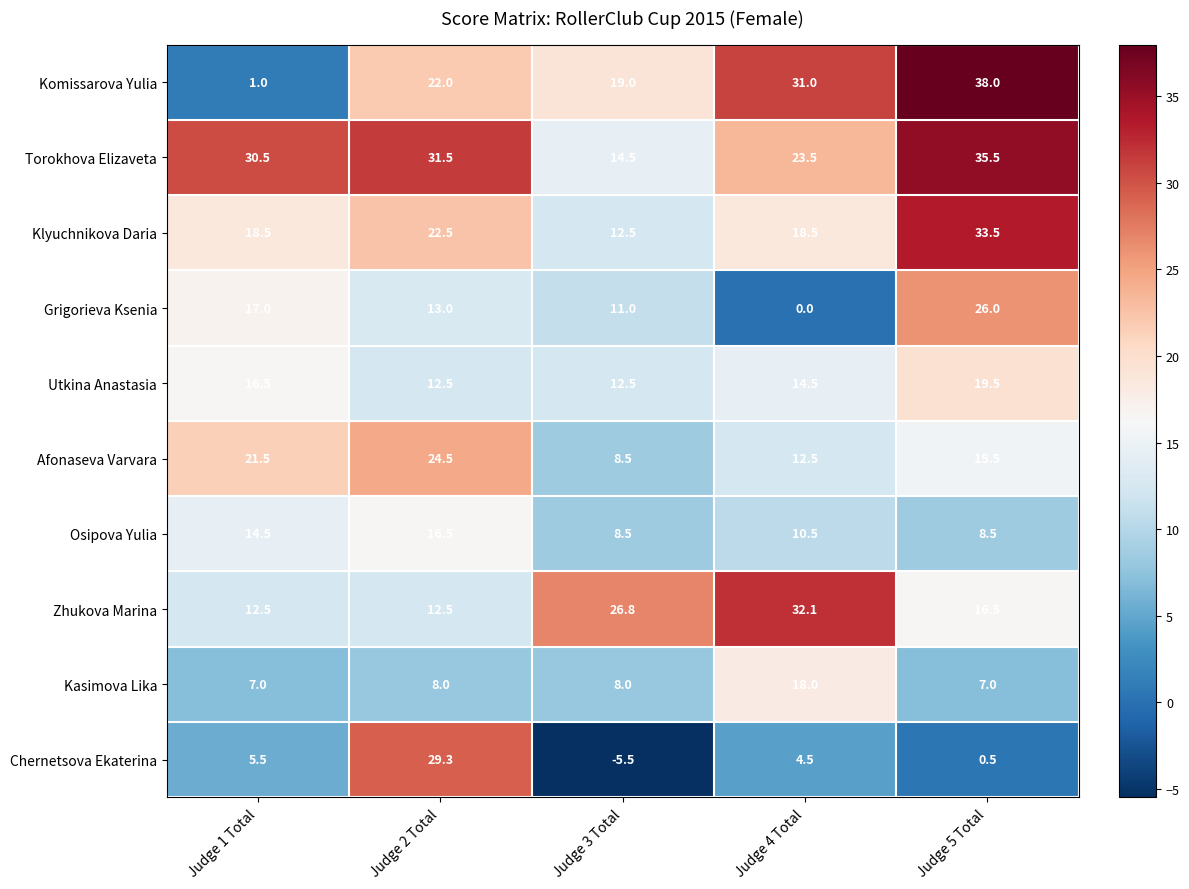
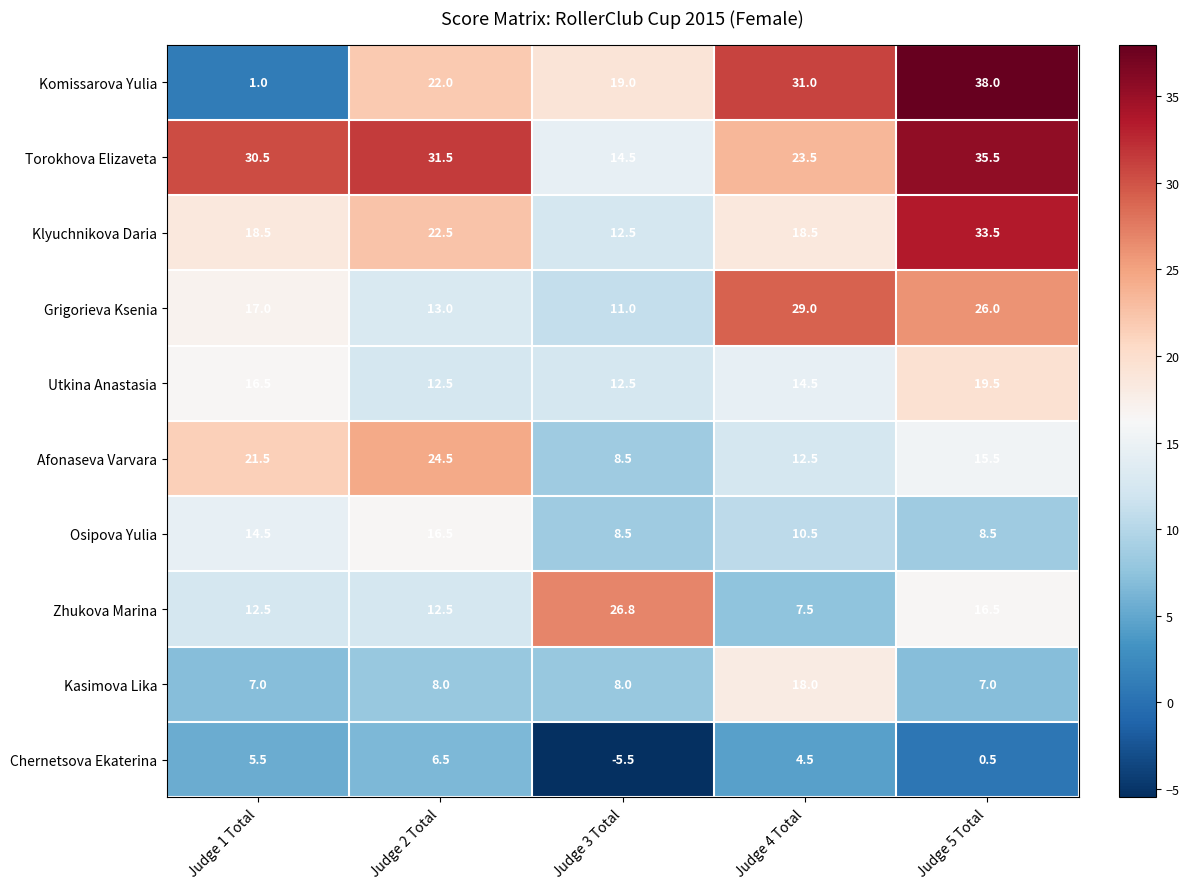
  {
    "Komissarova Yulia": {
      "Judge 1 Total": 1.0,
      "Judge 2 Total": 22.0,
      "Judge 4 Total": 31.0,
      "Judge 5 Total": 38.0
    },
    "Torokhova Elizaveta": {
      "Judge 1 Total": 30.5,
      "Judge 2 Total": 31.5,
      "Judge 4 Total": 23.5,
      "Judge 5 Total": 35.5
    },
    "Klyuchnikova Daria": {
      "Judge 2 Total": 22.5,
      "Judge 5 Total": 33.5
    },
    "Grigorieva Ksenia": {
      "Judge 3 Total": 11.0,
-     "Judge 4 Total": 0.0,
+     "Judge 4 Total": 29.0,
      "Judge 5 Total": 26.0
    },
    "Afonaseva Varvara": {
      "Judge 1 Total": 21.5,
      "Judge 2 Total": 24.5,
      "Judge 3 Total": 8.5
    },
    "Osipova Yulia": {
      "Judge 3 Total": 8.5,
      "Judge 4 Total": 10.5,
      "Judge 5 Total": 8.5
    },
    "Zhukova Marina": {
      "Judge 3 Total": 26.8,
-     "Judge 4 Total": 32.1
+     "Judge 4 Total": 7.5
    },
    "Kasimova Lika": {
      "Judge 1 Total": 7.0,
      "Judge 2 Total": 8.0,
      "Judge 3 Total": 8.0,
      "Judge 5 Total": 7.0
    },
    "Chernetsova Ekaterina": {
      "Judge 1 Total": 5.5,
-     "Judge 2 Total": 29.3,
+     "Judge 2 Total": 6.5,
      "Judge 3 Total": -5.5,
      "Judge 4 Total": 4.5,
      "Judge 5 Total": 0.5
    }
  }
